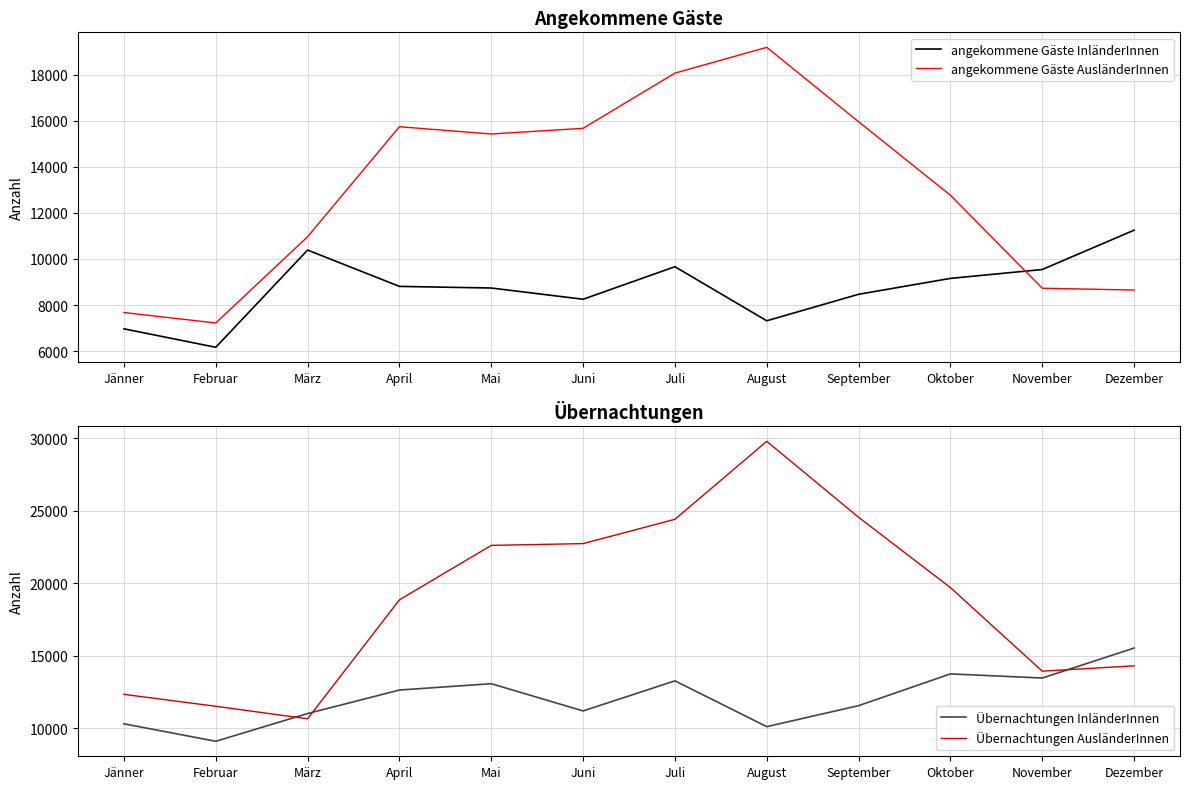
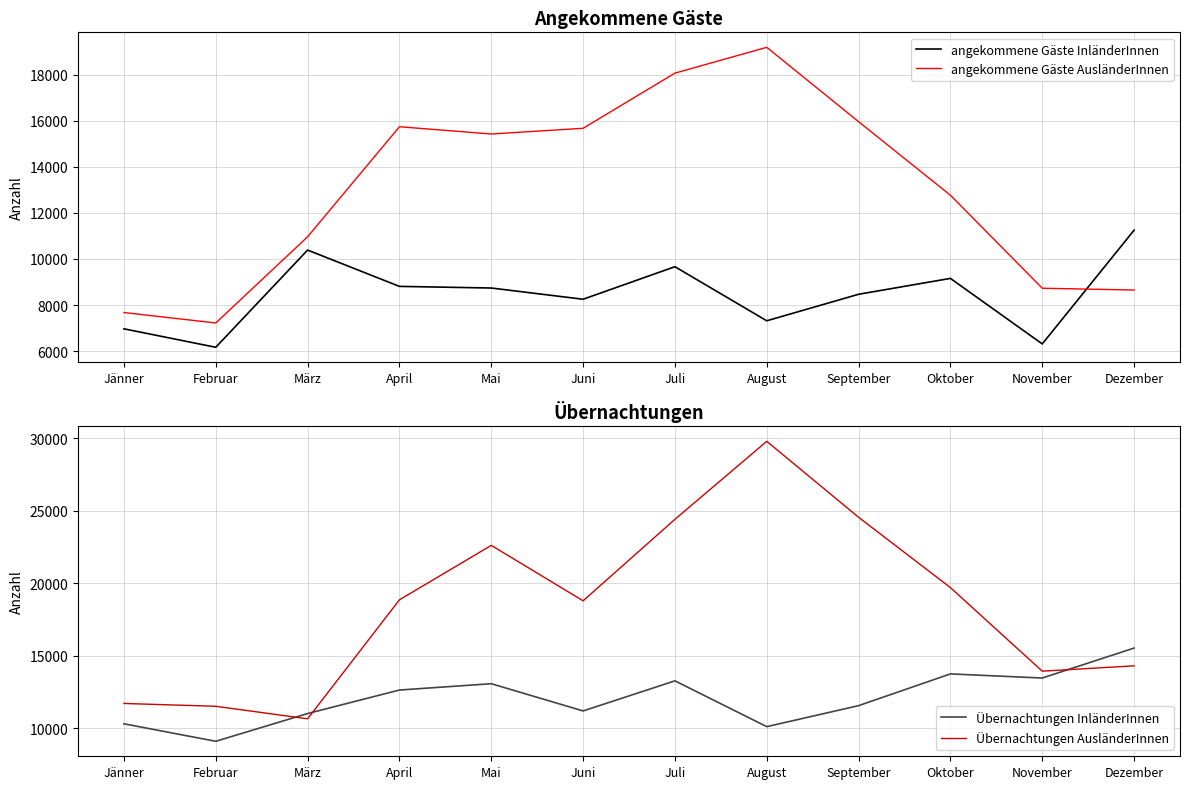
  {
    "Angekommene Gäste": {
      "angekommene Gäste InländerInnen": {
        "Jänner": 7000,
        "Februar": 6200,
        "März": 10400,
        "April": 8800,
        "Mai": 8700,
        "Juni": 8300,
        "Juli": 9700,
        "August": 7300,
        "September": 8500,
        "Oktober": 9200,
-       "November": 9500,
+       "November": 6300,
        "Dezember": 11300
      },
      "angekommene Gäste AusländerInnen": {
        "Jänner": 7700,
        "Februar": 7200,
        "März": 11000,
        "April": 15700,
        "Mai": 15400,
        "Juni": 15700,
        "Juli": 18100,
        "August": 19200,
        "September": 16000,
        "Oktober": 12800,
        "November": 8700,
        "Dezember": 8700
      }
    },
    "Übernachtungen": {
      "Übernachtungen InländerInnen": {
        "Jänner": 10300,
        "Februar": 9100,
        "März": 11000,
        "April": 12600,
        "Mai": 13100,
        "Juni": 11200,
        "Juli": 13300,
        "August": 10100,
        "September": 11500,
        "Oktober": 13700,
        "November": 13500,
        "Dezember": 15500
      },
      "Übernachtungen AusländerInnen": {
-       "Jänner": 12300,
+       "Jänner": 11700,
        "Februar": 11500,
        "März": 10600,
        "April": 18800,
        "Mai": 22600,
-       "Juni": 22700,
+       "Juni": 18800,
        "Juli": 24400,
        "August": 29800,
        "September": 24500,
        "Oktober": 19700,
        "November": 13900,
        "Dezember": 14300
      }
    }
  }
